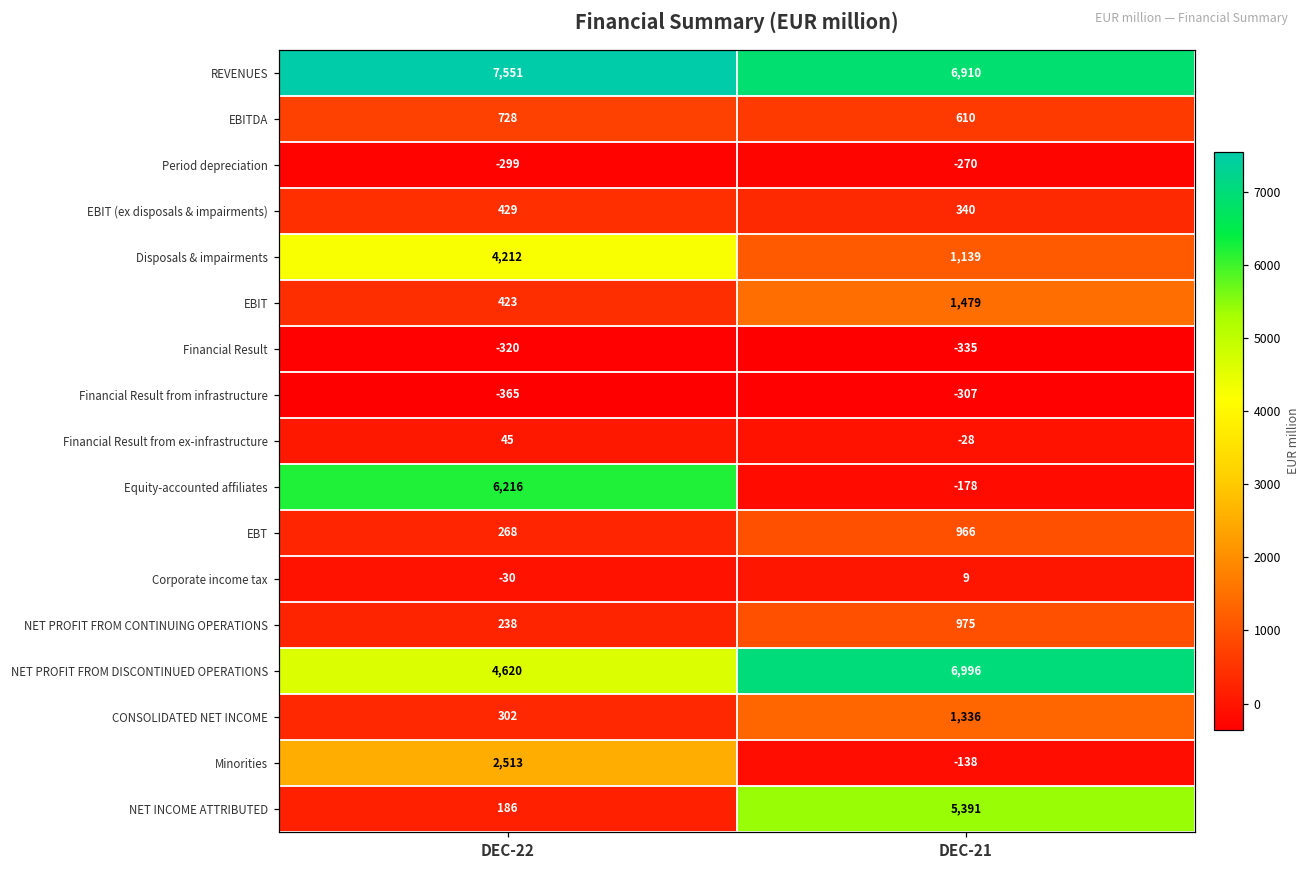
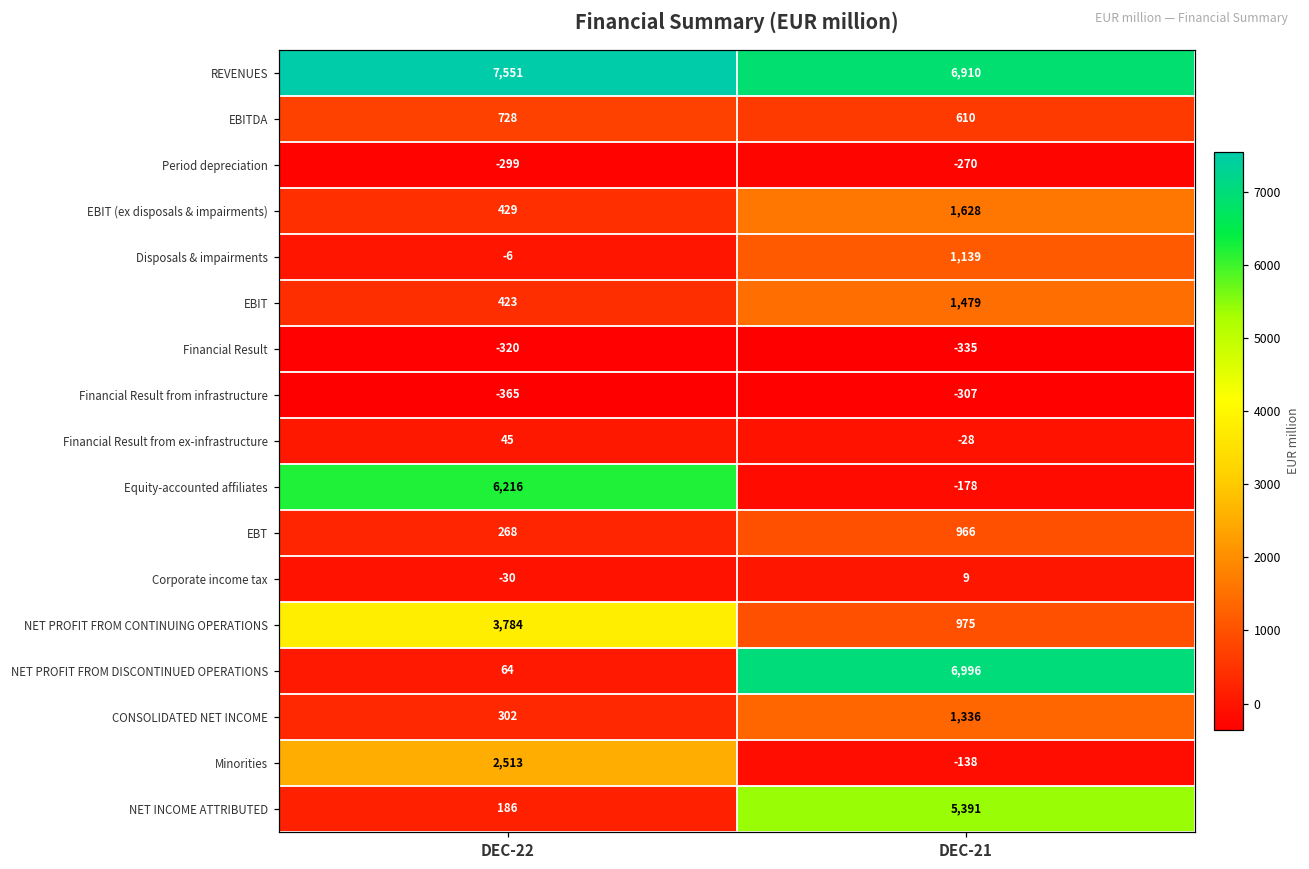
  {
    "REVENUES": {
      "DEC-22": "7,551",
      "DEC-21": "6,910"
    },
    "EBITDA": {
      "DEC-22": "728",
      "DEC-21": "610"
    },
    "Period depreciation": {
      "DEC-22": "-299",
      "DEC-21": "-270"
    },
    "EBIT (ex disposals & impairments)": {
      "DEC-22": "429",
-     "DEC-21": "340"
+     "DEC-21": "1,628"
    },
    "Disposals & impairments": {
-     "DEC-22": "4,212",
+     "DEC-22": "-6",
      "DEC-21": "1,139"
    },
    "EBIT": {
      "DEC-22": "423",
      "DEC-21": "1,479"
    },
    "Financial Result": {
      "DEC-22": "-320",
      "DEC-21": "-335"
    },
    "Financial Result from infrastructure": {
      "DEC-22": "-365",
      "DEC-21": "-307"
    },
    "Financial Result from ex-infrastructure": {
      "DEC-22": "45",
      "DEC-21": "-28"
    },
    "Equity-accounted affiliates": {
      "DEC-22": "6,216",
      "DEC-21": "-178"
    },
    "EBT": {
      "DEC-22": "268",
      "DEC-21": "966"
    },
    "Corporate income tax": {
      "DEC-22": "-30",
      "DEC-21": "9"
    },
    "NET PROFIT FROM CONTINUING OPERATIONS": {
-     "DEC-22": "238",
+     "DEC-22": "3,784",
      "DEC-21": "975"
    },
    "NET PROFIT FROM DISCONTINUED OPERATIONS": {
-     "DEC-22": "4,620",
+     "DEC-22": "64",
      "DEC-21": "6,996"
    },
    "CONSOLIDATED NET INCOME": {
      "DEC-22": "302",
      "DEC-21": "1,336"
    },
    "Minorities": {
      "DEC-22": "2,513",
      "DEC-21": "-138"
    },
    "NET INCOME ATTRIBUTED": {
      "DEC-22": "186",
      "DEC-21": "5,391"
    }
  }
